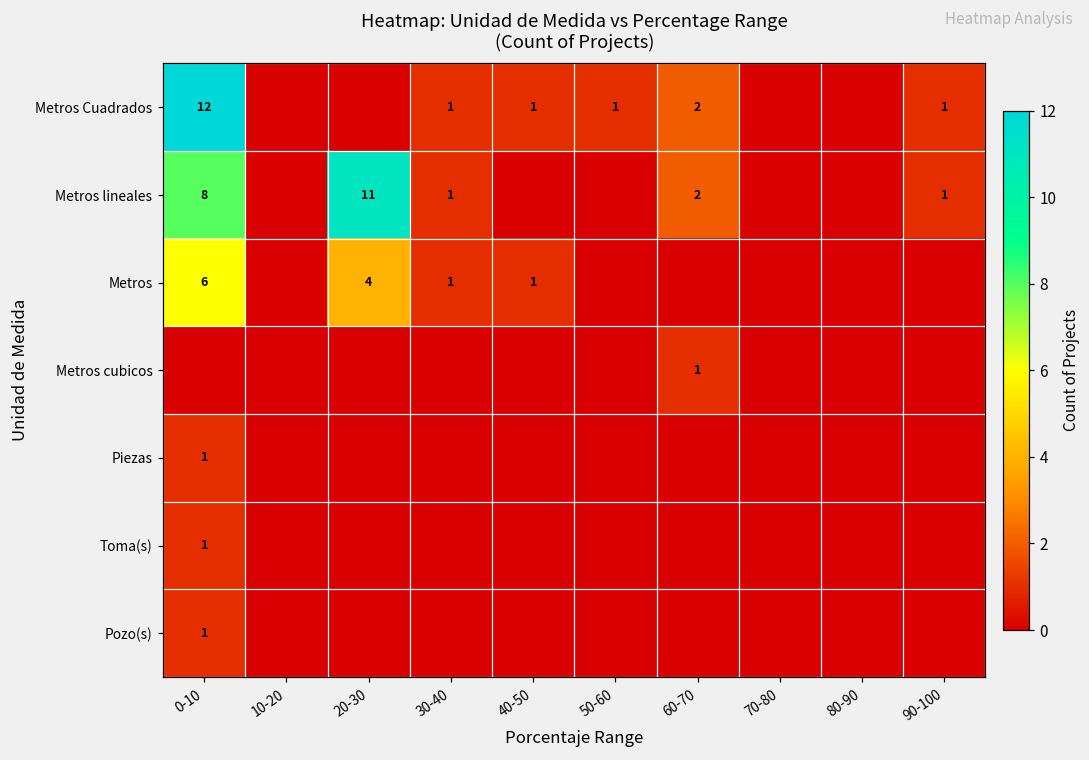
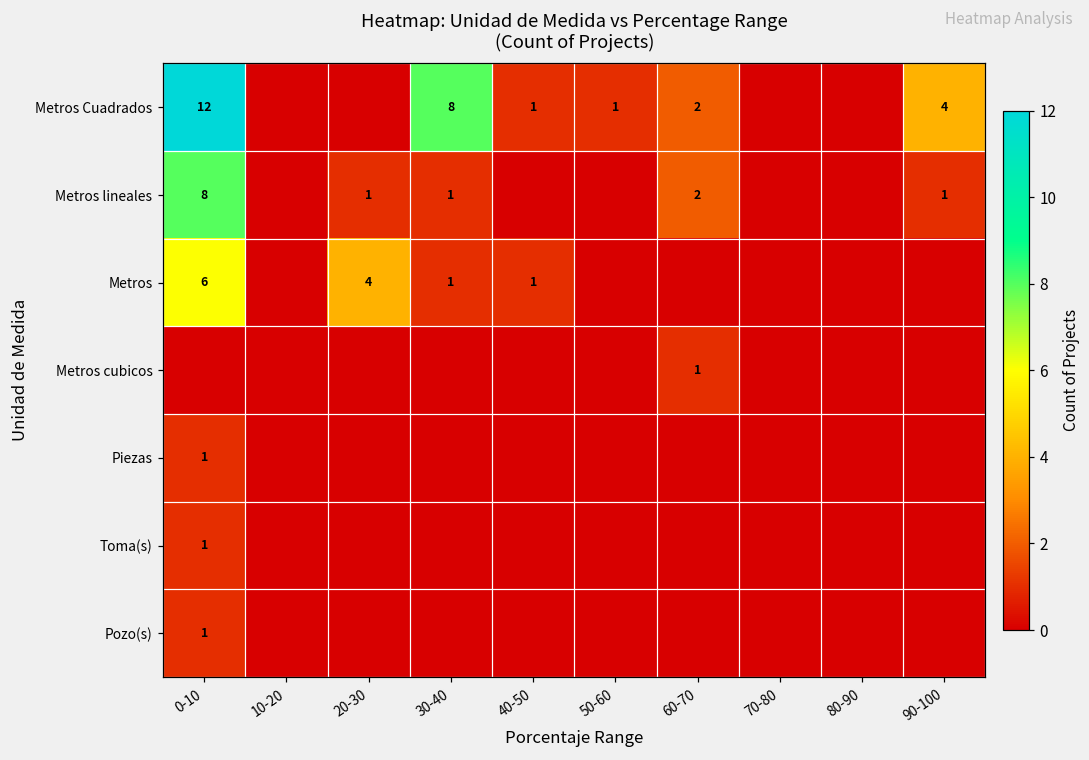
  {
    "Metros Cuadrados": {
      "0-10": 12,
-     "30-40": 1,
+     "30-40": 8,
      "40-50": 1,
      "50-60": 1,
      "60-70": 2,
-     "90-100": 1
+     "90-100": 4
    },
    "Metros lineales": {
      "0-10": 8,
-     "20-30": 11,
+     "20-30": 1,
      "30-40": 1,
      "60-70": 2,
      "90-100": 1
    },
    "Metros": {
      "0-10": 6,
      "20-30": 4,
      "30-40": 1,
      "40-50": 1
    },
    "Metros cubicos": {
      "60-70": 1
    },
    "Piezas": {
      "0-10": 1
    },
    "Toma(s)": {
      "0-10": 1
    },
    "Pozo(s)": {
      "0-10": 1
    }
  }
